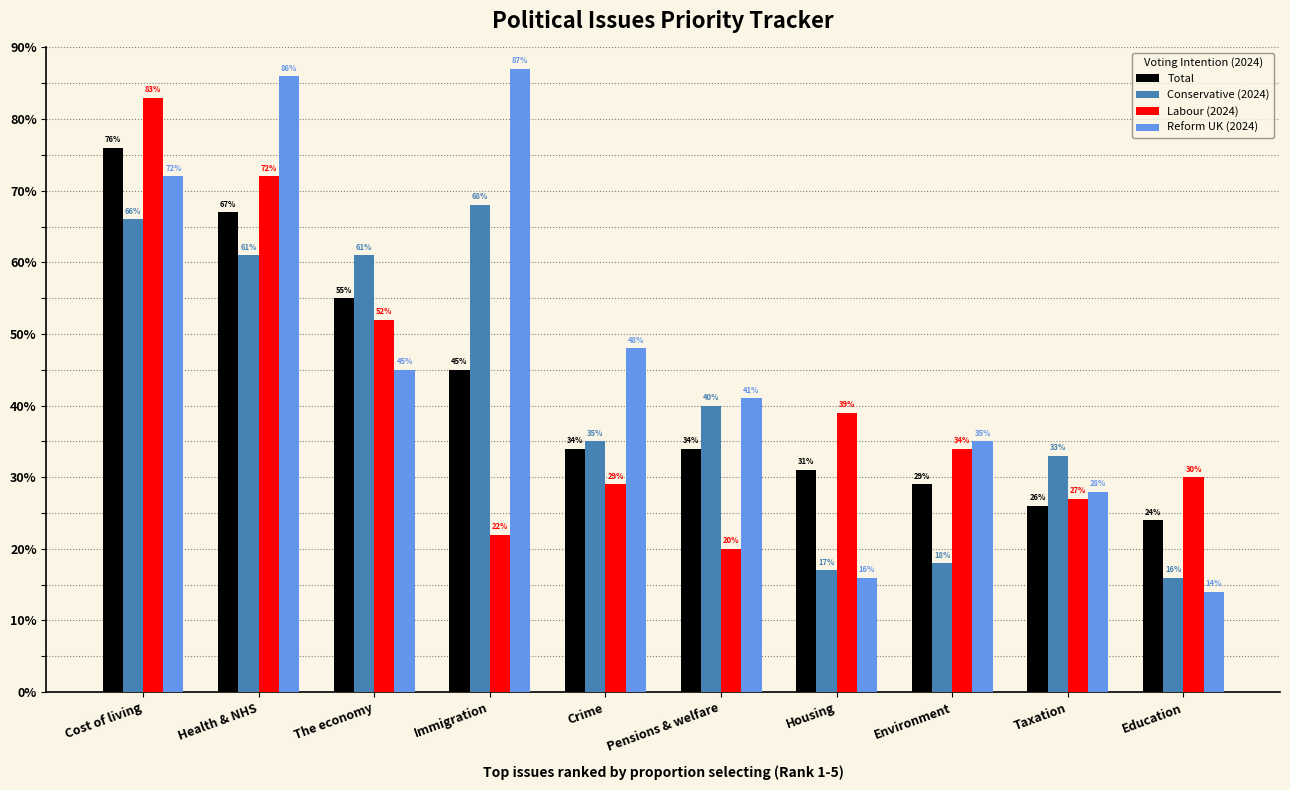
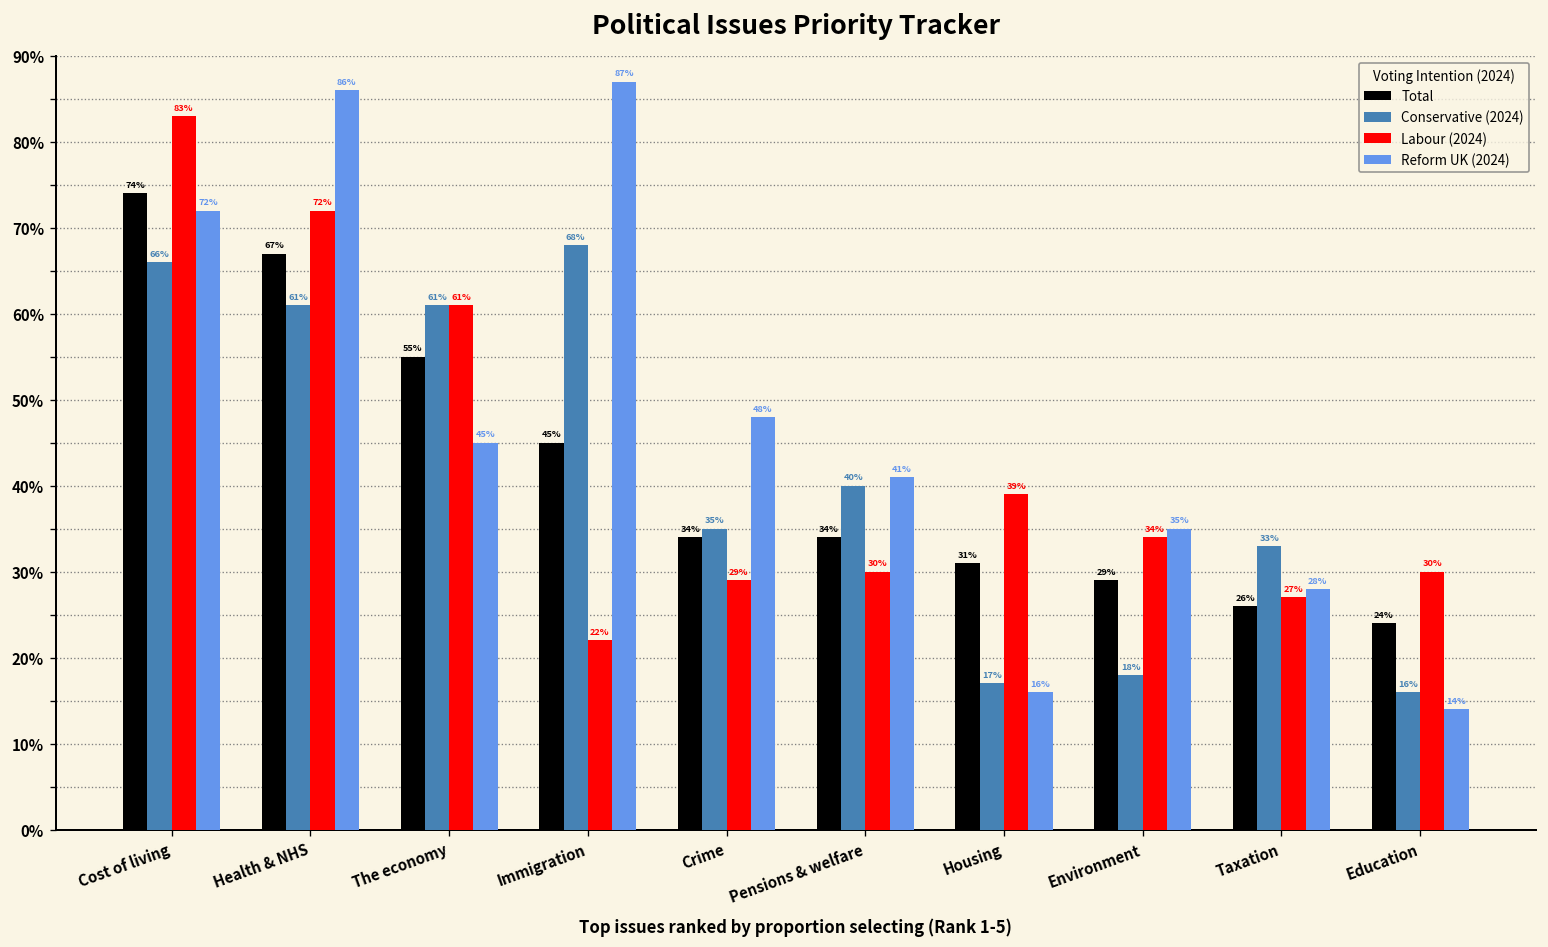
  {
    "Total": {
-     "Cost of living": "76%",
+     "Cost of living": "74%",
      "Health & NHS": "67%",
      "The economy": "55%",
      "Immigration": "45%",
      "Crime": "34%",
      "Pensions & welfare": "34%",
      "Housing": "31%",
      "Environment": "29%",
      "Taxation": "26%",
      "Education": "24%"
    },
    "Conservative (2024)": {
      "Cost of living": "66%",
      "Health & NHS": "61%",
      "The economy": "61%",
      "Immigration": "68%",
      "Crime": "35%",
      "Pensions & welfare": "40%",
      "Housing": "17%",
      "Environment": "18%",
      "Taxation": "33%",
      "Education": "16%"
    },
    "Labour (2024)": {
      "Cost of living": "83%",
      "Health & NHS": "72%",
-     "The economy": "52%",
+     "The economy": "61%",
      "Immigration": "22%",
      "Crime": "29%",
-     "Pensions & welfare": "20%",
+     "Pensions & welfare": "30%",
      "Housing": "39%",
      "Environment": "34%",
      "Taxation": "27%",
      "Education": "30%"
    },
    "Reform UK (2024)": {
      "Cost of living": "72%",
      "Health & NHS": "86%",
      "The economy": "45%",
      "Immigration": "87%",
      "Crime": "48%",
      "Pensions & welfare": "41%",
      "Housing": "16%",
      "Environment": "35%",
      "Taxation": "28%",
      "Education": "14%"
    }
  }
